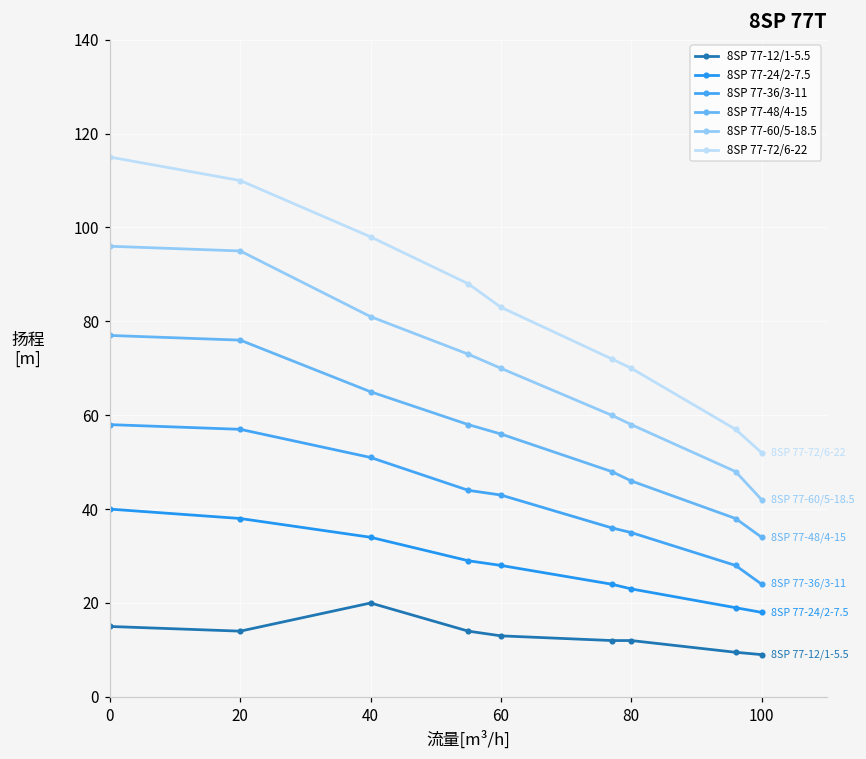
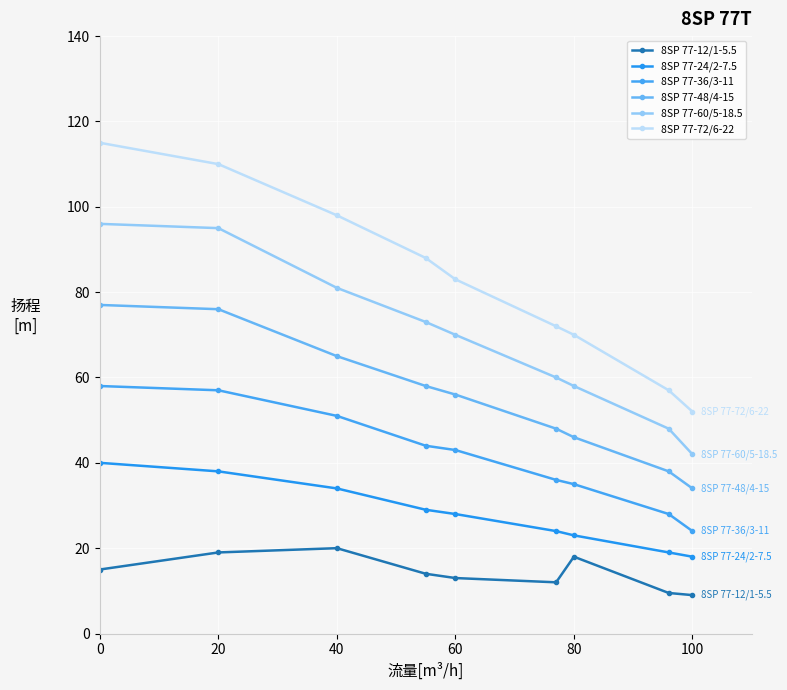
  {
    "8SP 77-12/1-5.5": {
      "0": 15,
-     "20": 14,
+     "20": 19,
      "40": 20,
      "60": 13,
-     "80": 12
+     "80": 18
    }
  }
